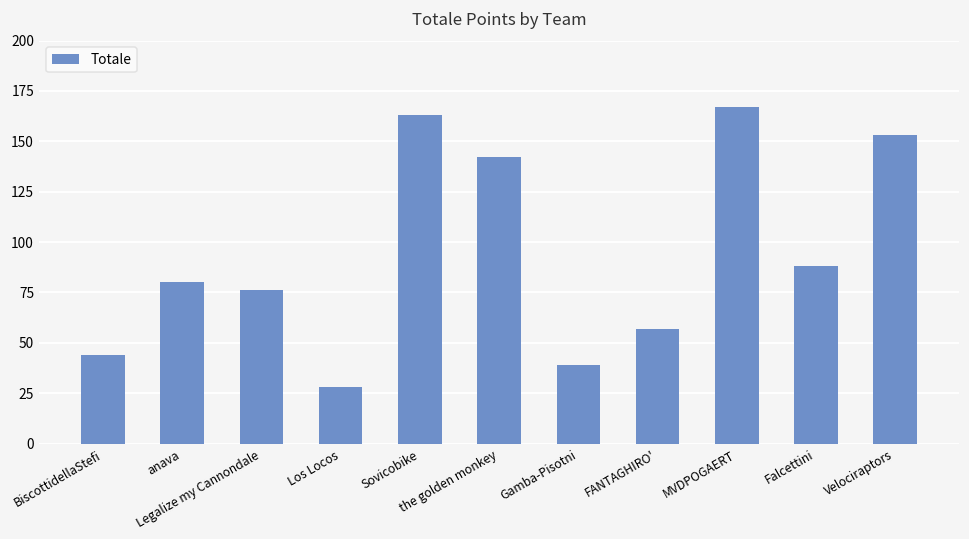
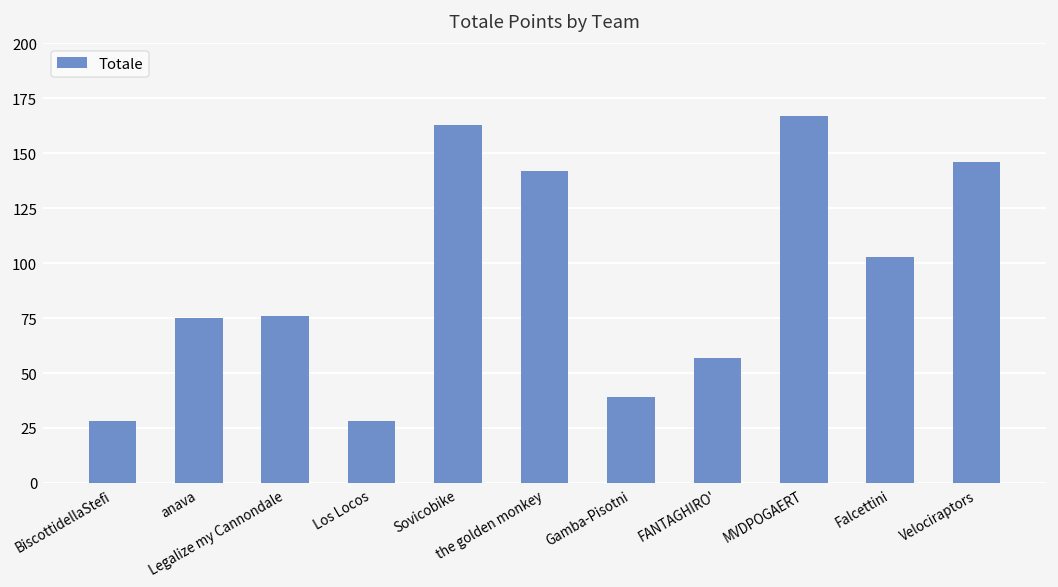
  {
-   "BiscottidellaStefi": 44,
-   "anava": 80,
+   "BiscottidellaStefi": 28,
+   "anava": 75,
    "Legalize my Cannondale": 76,
    "Los Locos": 28,
    "Sovicobike": 163,
    "the golden monkey": 142,
    "Gamba-Pisotni": 39,
    "FANTAGHIRO'": 57,
    "MVDPOGAERT": 167,
-   "Falcettini": 88,
-   "Velociraptors": 153
+   "Falcettini": 103,
+   "Velociraptors": 146
  }
